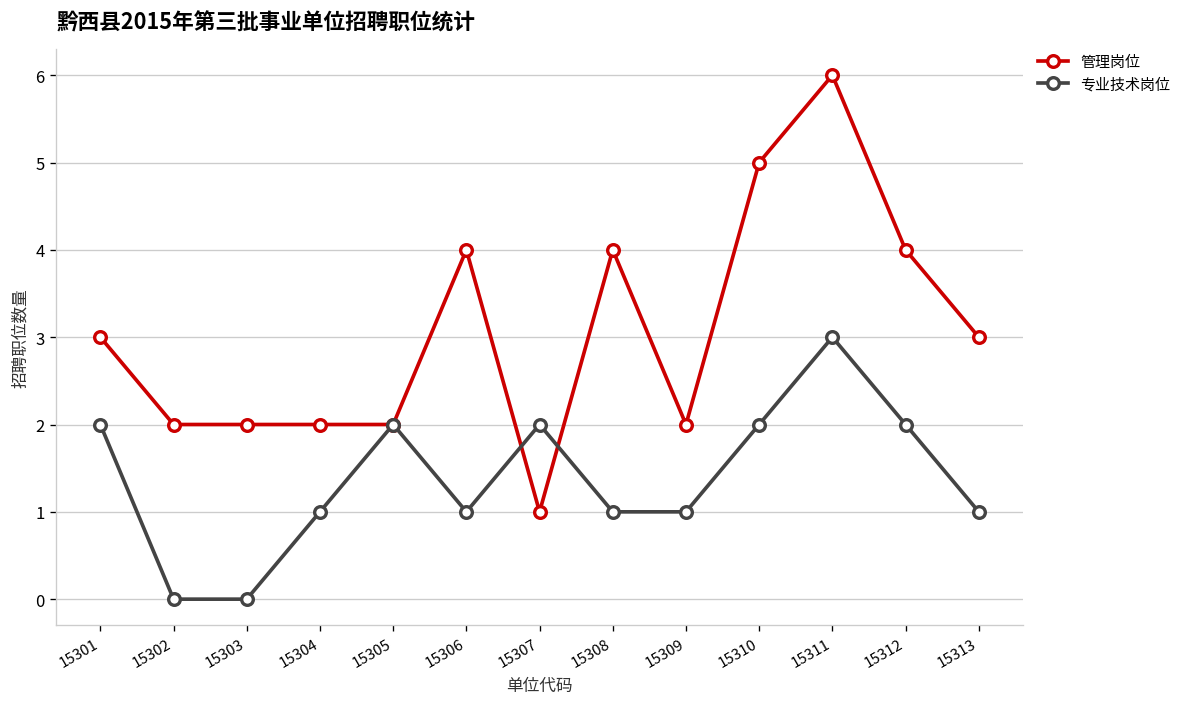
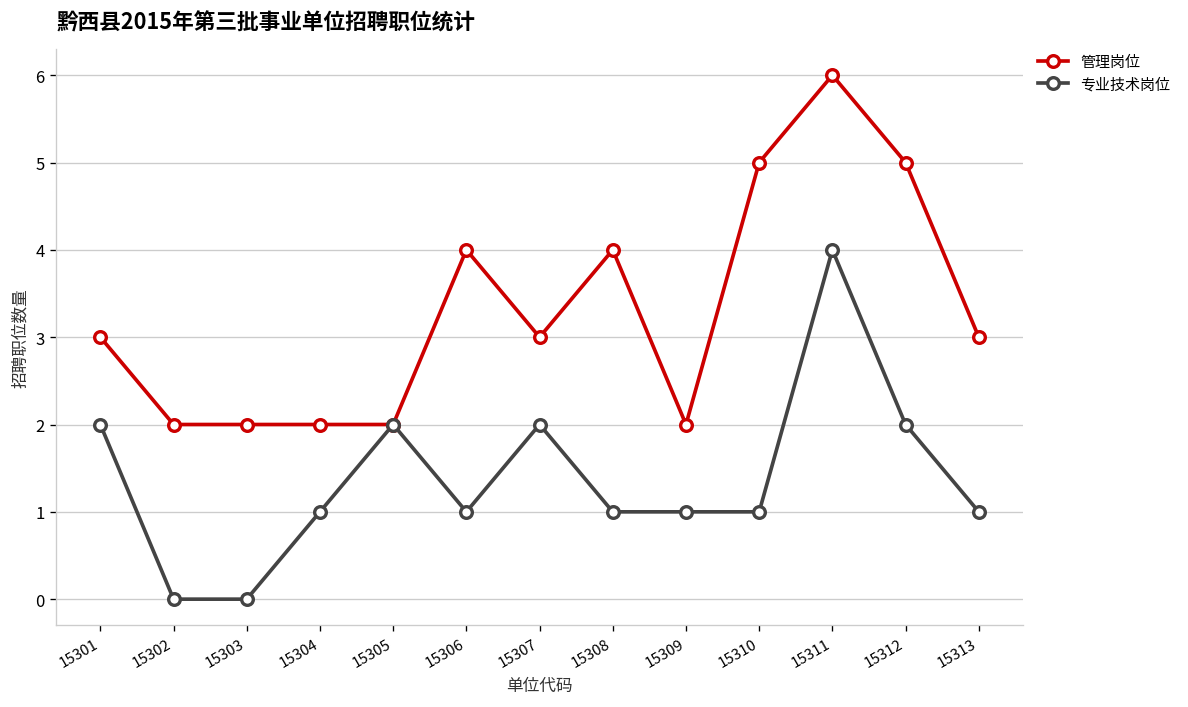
  {
    "管理岗位": {
      "15301": 3,
      "15302": 2,
      "15303": 2,
      "15304": 2,
      "15306": 4,
-     "15307": 1,
+     "15307": 3,
      "15308": 4,
      "15309": 2,
      "15310": 5,
      "15311": 6,
-     "15312": 4,
+     "15312": 5,
      "15313": 3
    },
    "专业技术岗位": {
      "15301": 2,
      "15302": 0,
      "15303": 0,
      "15304": 1,
      "15306": 1,
      "15307": 2,
      "15308": 1,
      "15309": 1,
-     "15310": 2,
-     "15311": 3,
+     "15310": 1,
+     "15311": 4,
      "15312": 2,
      "15313": 1
    }
  }
